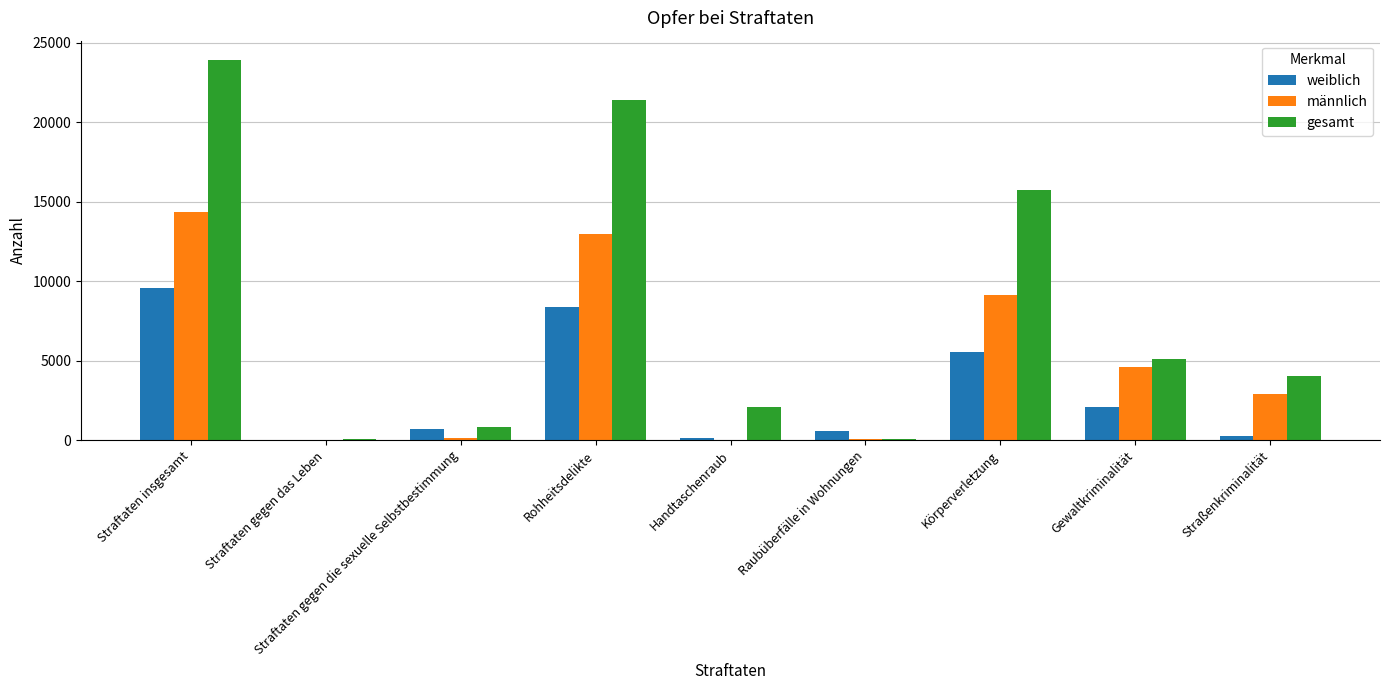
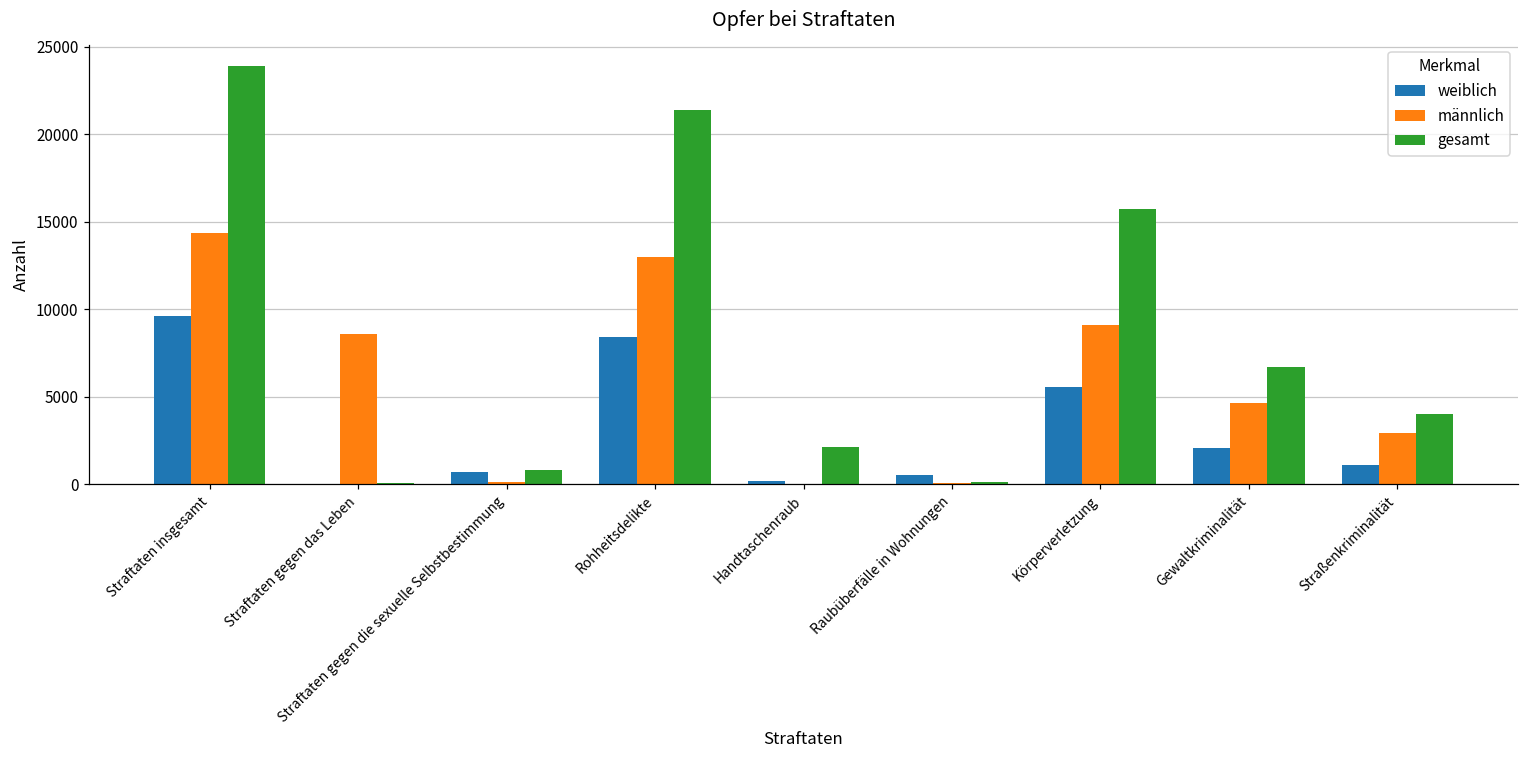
  {
    "weiblich": {
      "Straftaten insgesamt": 9600,
      "Straftaten gegen die sexuelle Selbstbestimmung": 700,
      "Rohheitsdelikte": 8400,
      "Handtaschenraub": 200,
      "Raubüberfälle in Wohnungen": 500,
      "Körperverletzung": 5500,
      "Gewaltkriminalität": 2100,
-     "Straßenkriminalität": 300
+     "Straßenkriminalität": 1100
    },
    "männlich": {
      "Straftaten insgesamt": 14300,
-     "Straftaten gegen das Leben": 0,
+     "Straftaten gegen das Leben": 8600,
      "Rohheitsdelikte": 13000,
      "Körperverletzung": 9100,
      "Gewaltkriminalität": 4600,
      "Straßenkriminalität": 2900
    },
    "gesamt": {
      "Straftaten insgesamt": 23900,
      "Straftaten gegen die sexuelle Selbstbestimmung": 800,
      "Rohheitsdelikte": 21400,
      "Handtaschenraub": 2100,
      "Körperverletzung": 15700,
-     "Gewaltkriminalität": 5100,
+     "Gewaltkriminalität": 6700,
      "Straßenkriminalität": 4000
    }
  }
